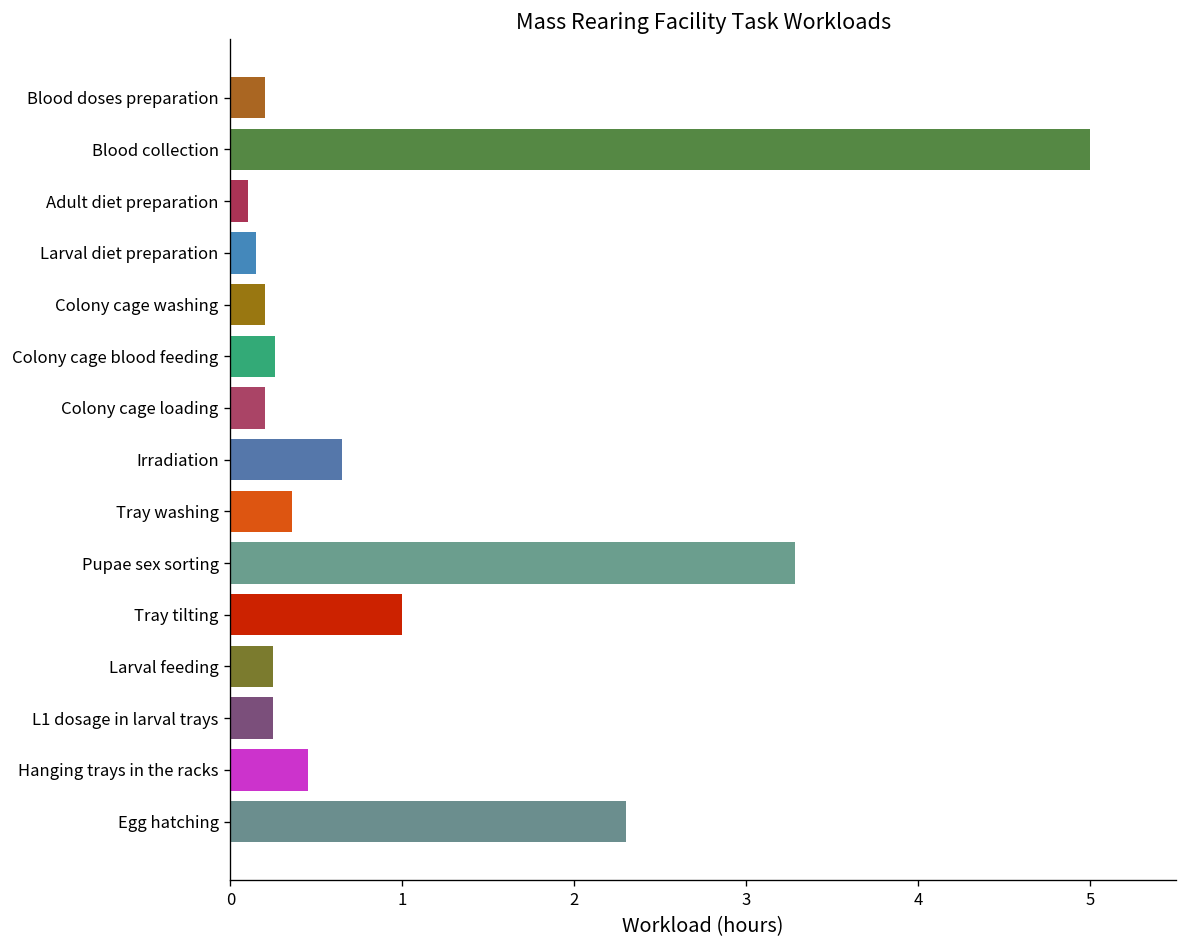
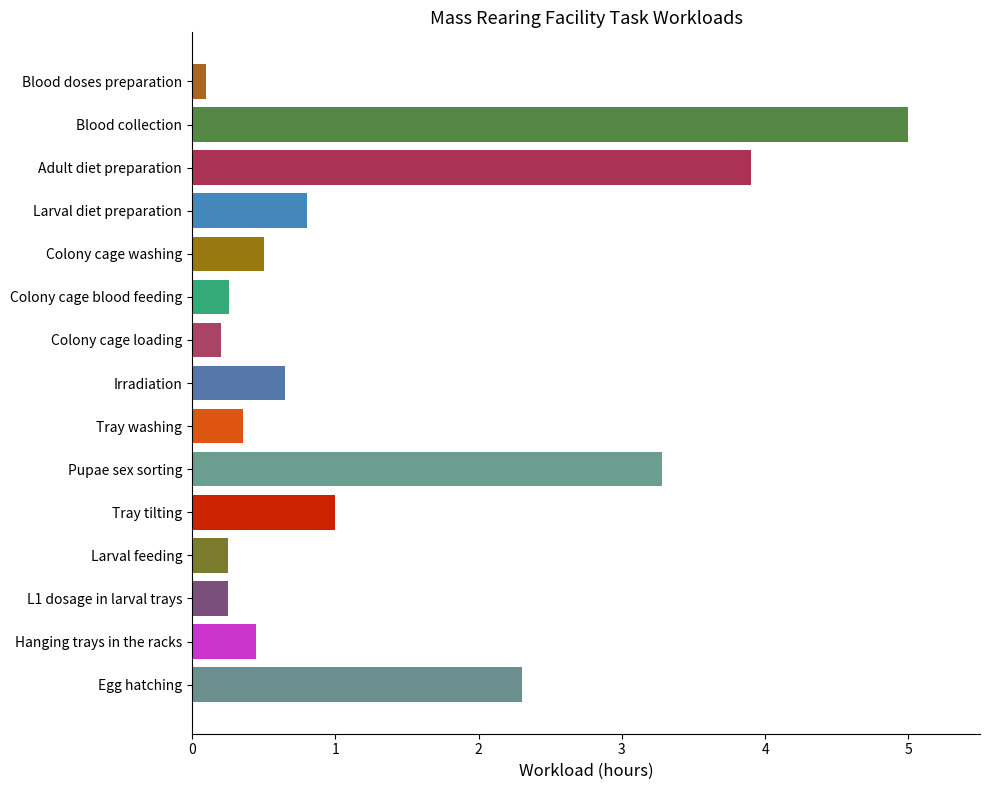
  {
-   "Blood doses preparation": 0.2,
+   "Blood doses preparation": 0.1,
    "Blood collection": 5.00,
-   "Adult diet preparation": 0.1,
-   "Larval diet preparation": 0.15,
-   "Colony cage washing": 0.2,
+   "Adult diet preparation": 3.9,
+   "Larval diet preparation": 0.80,
+   "Colony cage washing": 0.5,
    "Colony cage blood feeding": 0.26,
    "Colony cage loading": 0.20,
    "Irradiation": 0.65,
    "Tray washing": 0.36,
    "Pupae sex sorting": 3.28,
    "Tray tilting": 1.00,
    "Larval feeding": 0.25,
    "L1 dosage in larval trays": 0.25,
    "Hanging trays in the racks": 0.45,
    "Egg hatching": 2.30
  }
